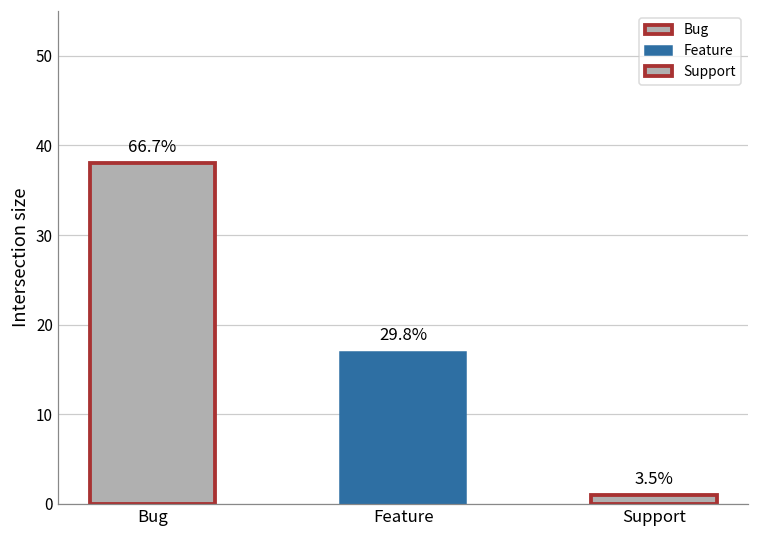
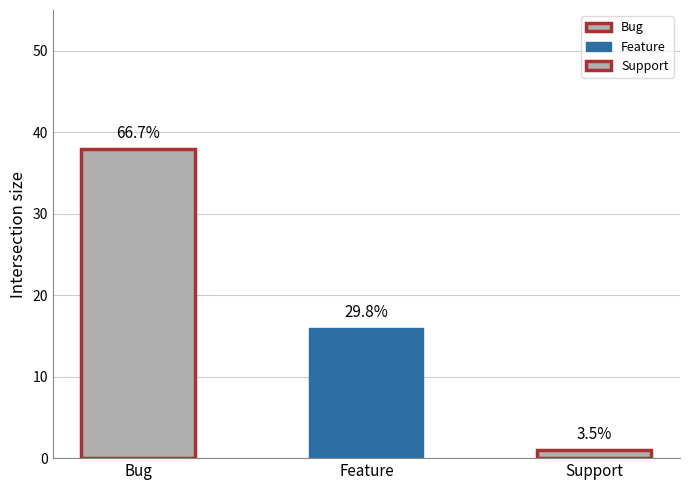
  {
-   "Feature": 17
+   "Feature": 16
  }
